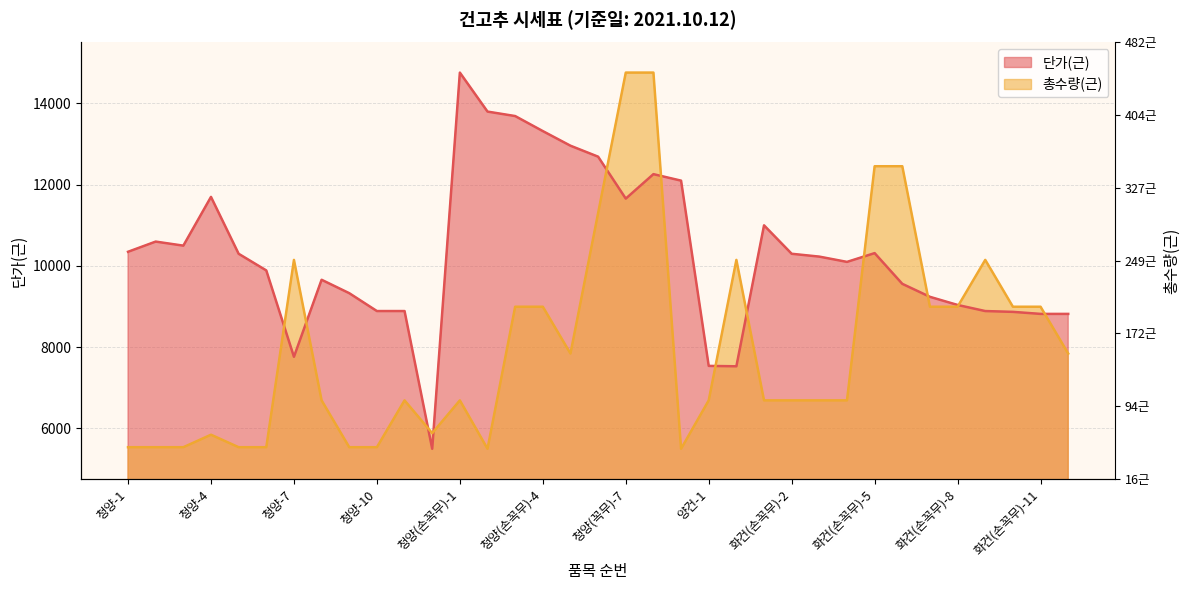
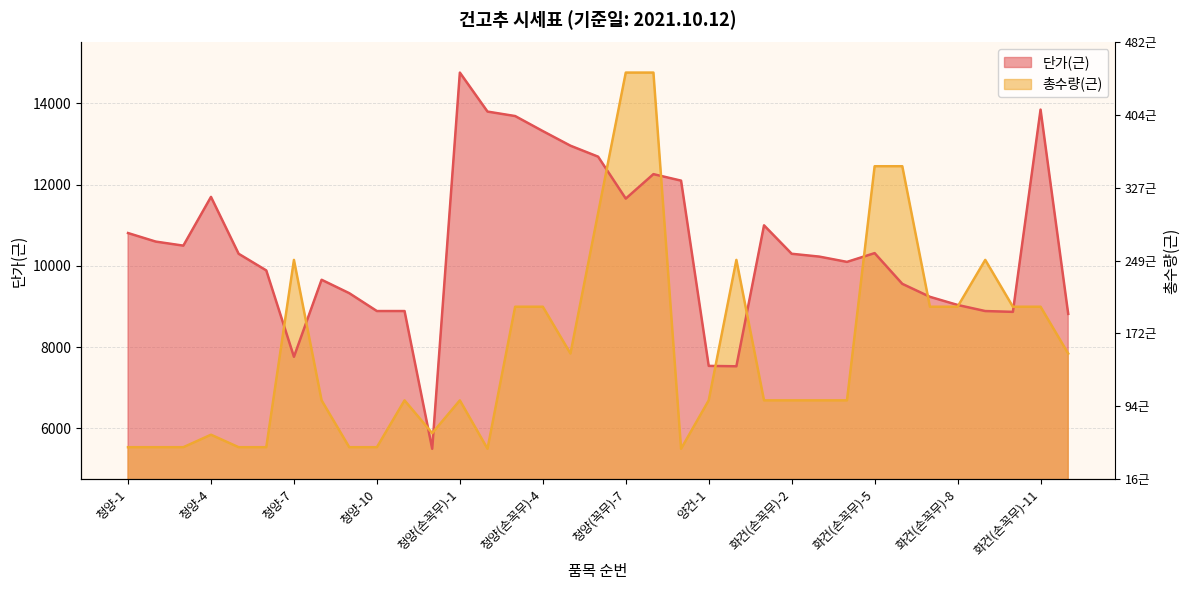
  {
    "단가(근)": {
-     "청양-1": 10300,
+     "청양-1": 10800,
      "청양-4": 11700,
      "청양-7": 7800,
      "청양-10": 8900,
      "청양(손꼭무)-1": 14800,
      "청양(손꼭무)-4": 13300,
      "청양(꼭무)-7": 11700,
      "양건-1": 7500,
      "화건(손꼭무)-2": 10300,
      "화건(손꼭무)-5": 10300,
-     "화건(손꼭무)-11": 8800
+     "화건(손꼭무)-11": 13800
    }
  }
